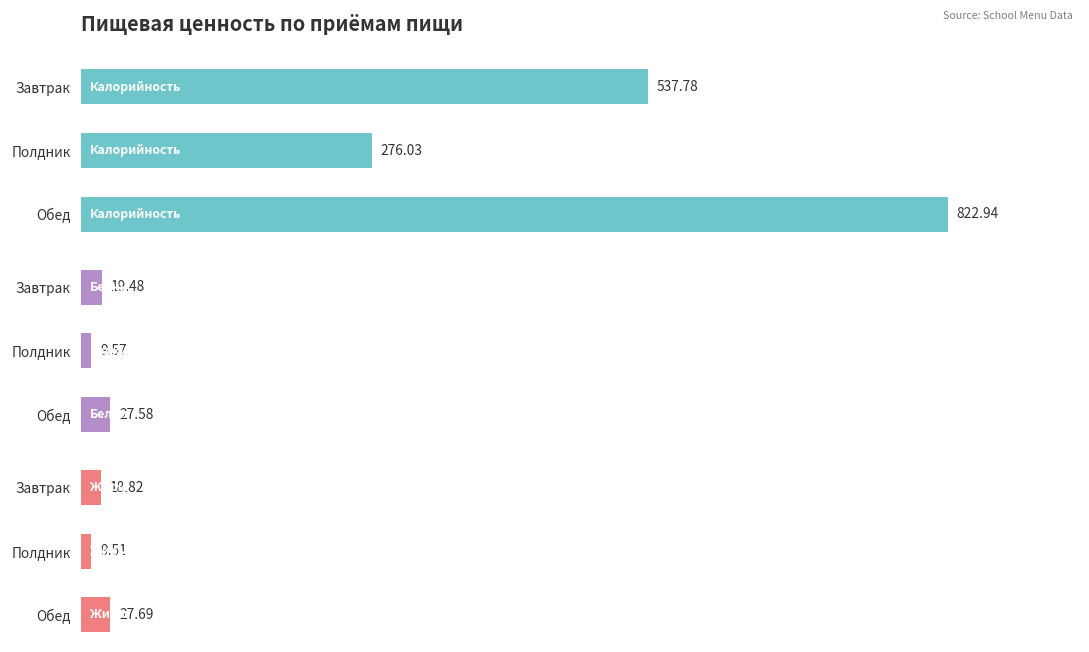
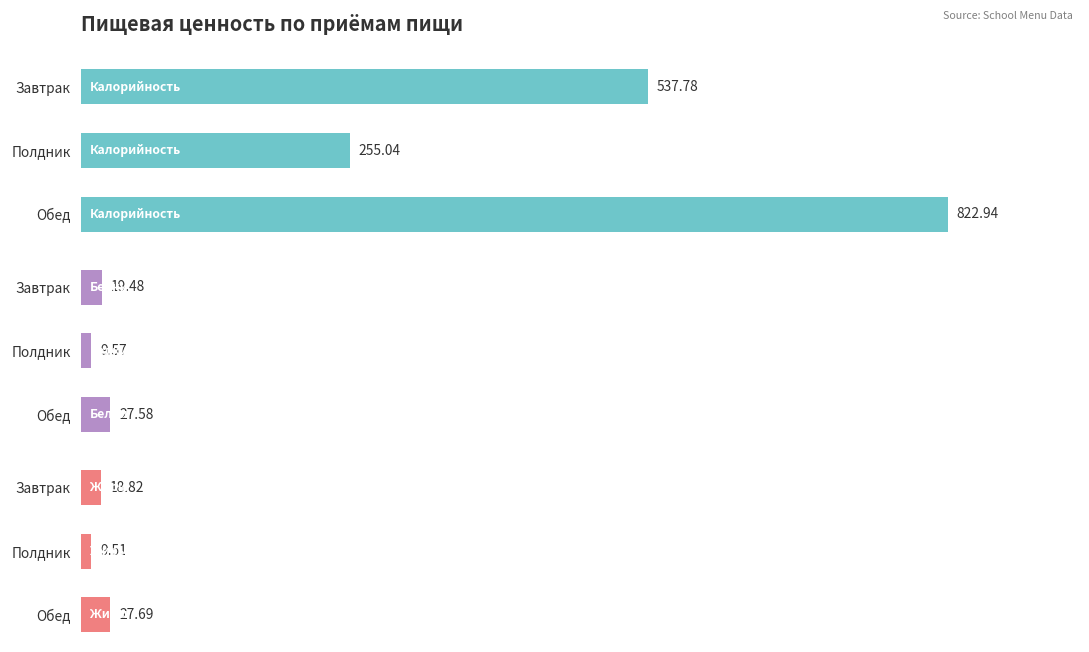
  {
    "Пищевая ценность по приёмам пищи": {
      "Завтрак": 537.78,
-     "Полдник": 276.03,
+     "Полдник": 255.04,
      "Обед": 822.94
    }
  }
